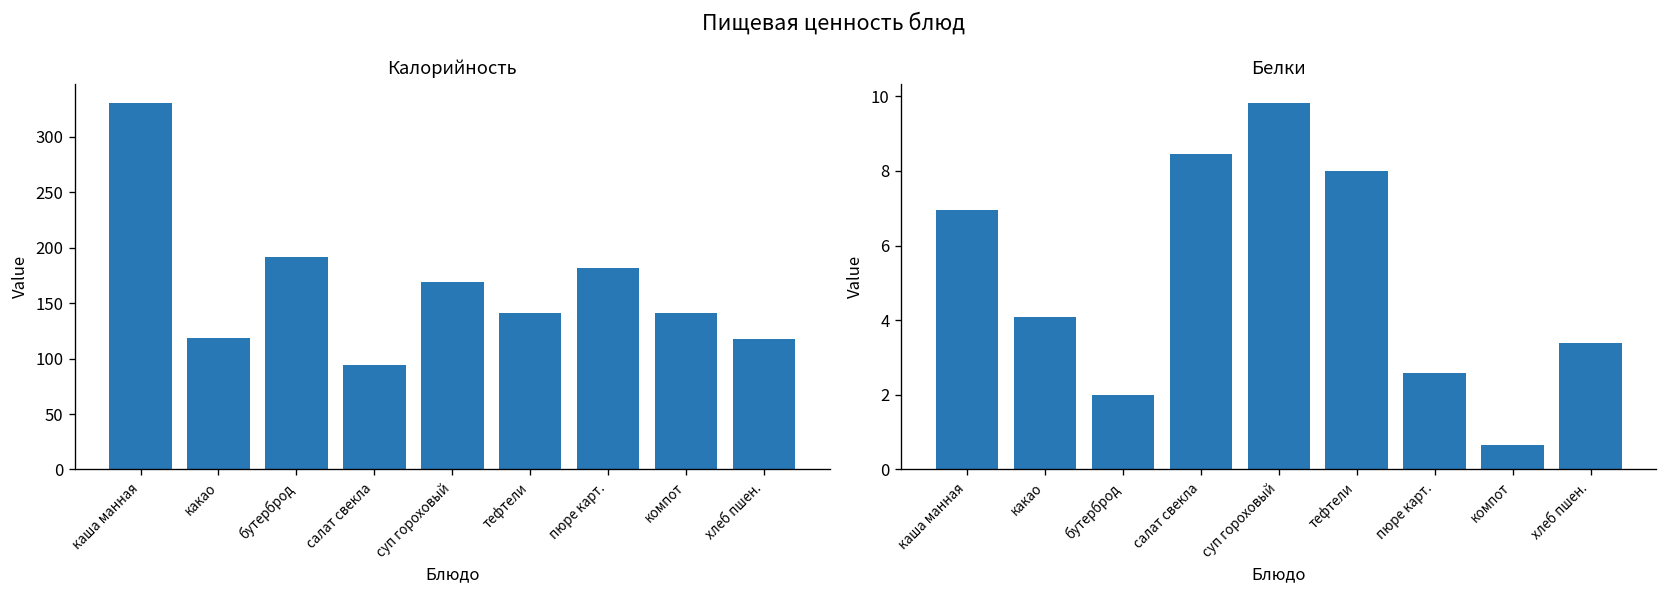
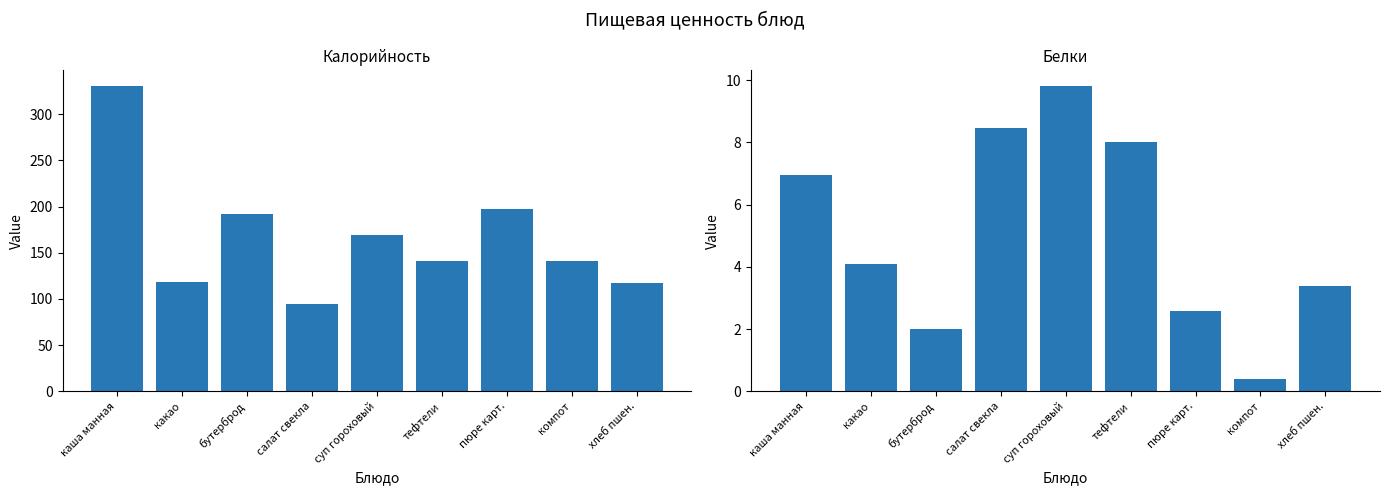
  {
    "Калорийность": {
      "каша манная": 330,
      "какао": 120,
      "бутерброд": 190,
      "салат свекла": 90,
      "суп гороховый": 170,
      "тефтели": 140,
-     "пюре карт.": 180,
+     "пюре карт.": 200,
      "компот": 140,
      "хлеб пшен.": 120
    },
    "Белки": {
      "каша манная": 7.0,
      "какао": 4.1,
      "бутерброд": 2.0,
      "салат свекла": 8.5,
      "суп гороховый": 9.8,
      "тефтели": 8.0,
      "пюре карт.": 2.6,
-     "компот": 0.7,
+     "компот": 0.4,
      "хлеб пшен.": 3.4
    }
  }
